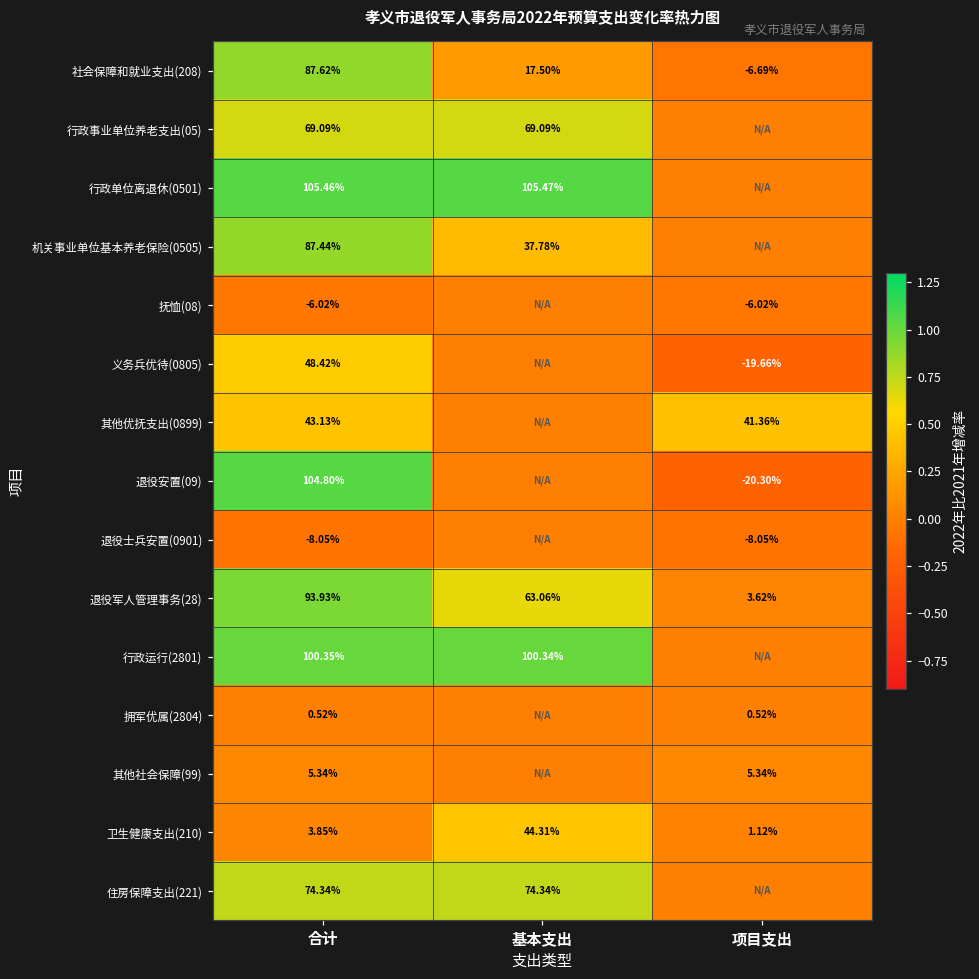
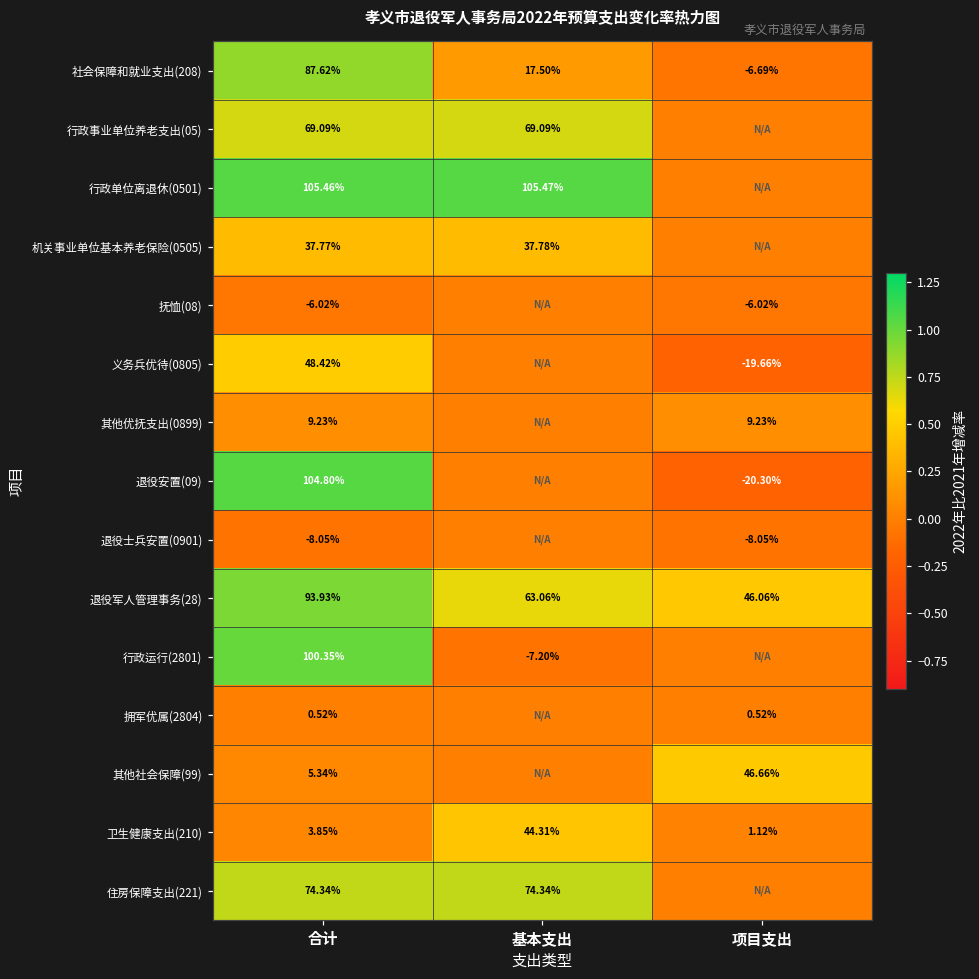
  {
    "社会保障和就业支出(208)": {
      "合计": "87.62%",
      "基本支出": "17.50%",
      "项目支出": "-6.69%"
    },
    "行政事业单位养老支出(05)": {
      "合计": "69.09%",
      "基本支出": "69.09%"
    },
    "行政单位离退休(0501)": {
      "合计": "105.46%",
      "基本支出": "105.47%"
    },
    "机关事业单位基本养老保险(0505)": {
-     "合计": "87.44%",
+     "合计": "37.77%",
      "基本支出": "37.78%"
    },
    "抚恤(08)": {
      "合计": "-6.02%",
      "项目支出": "-6.02%"
    },
    "义务兵优待(0805)": {
      "合计": "48.42%",
      "项目支出": "-19.66%"
    },
    "其他优抚支出(0899)": {
-     "合计": "43.13%",
-     "项目支出": "41.36%"
+     "合计": "9.23%",
+     "项目支出": "9.23%"
    },
    "退役安置(09)": {
      "合计": "104.80%",
      "项目支出": "-20.30%"
    },
    "退役士兵安置(0901)": {
      "合计": "-8.05%",
      "项目支出": "-8.05%"
    },
    "退役军人管理事务(28)": {
      "合计": "93.93%",
      "基本支出": "63.06%",
-     "项目支出": "3.62%"
+     "项目支出": "46.06%"
    },
    "行政运行(2801)": {
      "合计": "100.35%",
-     "基本支出": "100.34%"
+     "基本支出": "-7.20%"
    },
    "拥军优属(2804)": {
      "合计": "0.52%",
      "项目支出": "0.52%"
    },
    "其他社会保障(99)": {
      "合计": "5.34%",
-     "项目支出": "5.34%"
+     "项目支出": "46.66%"
    },
    "卫生健康支出(210)": {
      "合计": "3.85%",
      "基本支出": "44.31%",
      "项目支出": "1.12%"
    },
    "住房保障支出(221)": {
      "合计": "74.34%",
      "基本支出": "74.34%"
    }
  }
